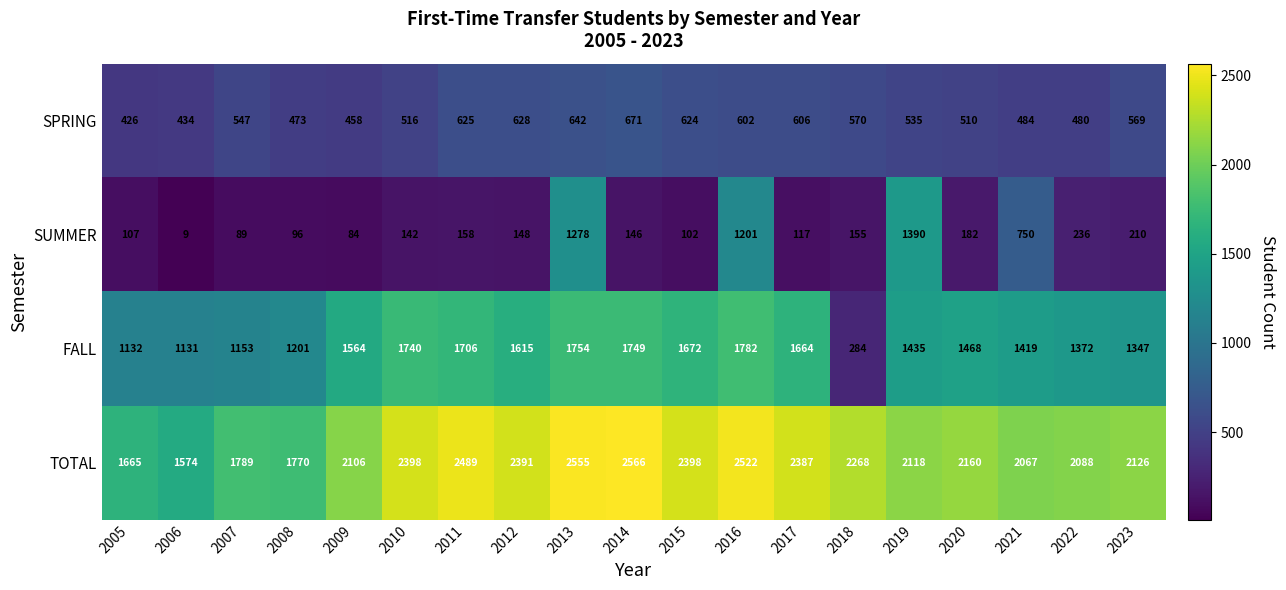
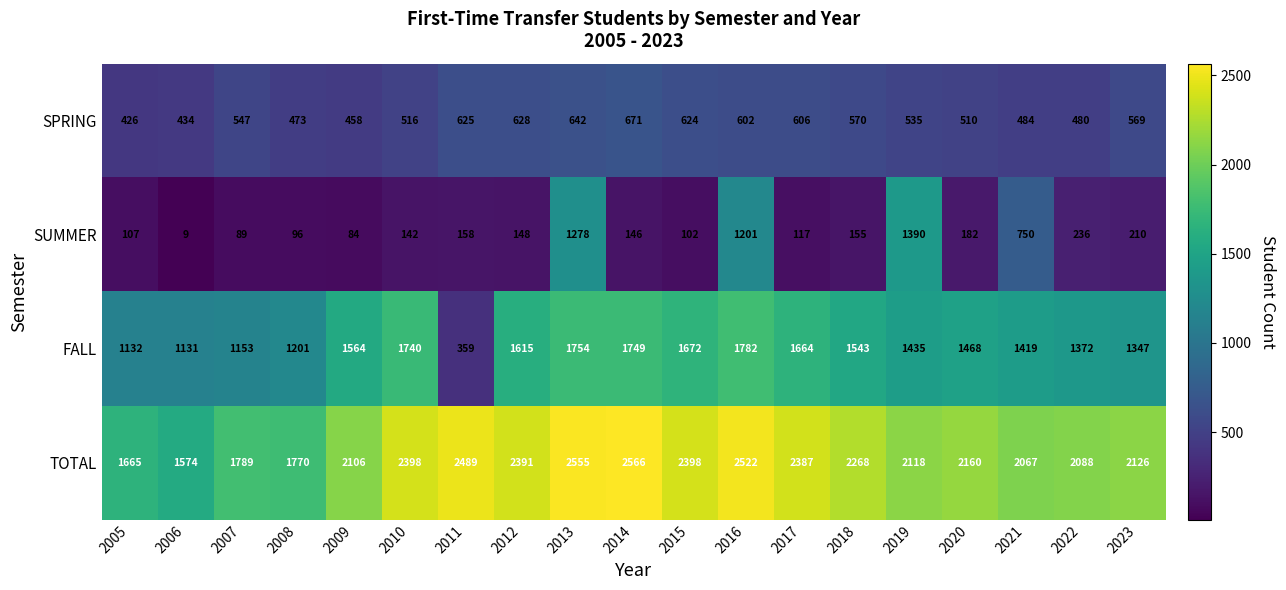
  {
    "SPRING": {
      "2005": 426,
      "2006": 434,
      "2007": 547,
      "2008": 473,
      "2009": 458,
      "2010": 516,
      "2011": 625,
      "2012": 628,
      "2013": 642,
      "2014": 671,
      "2015": 624,
      "2016": 602,
      "2017": 606,
      "2018": 570,
      "2019": 535,
      "2020": 510,
      "2021": 484,
      "2022": 480,
      "2023": 569
    },
    "SUMMER": {
      "2005": 107,
      "2006": 9,
      "2007": 89,
      "2008": 96,
      "2009": 84,
      "2010": 142,
      "2011": 158,
      "2012": 148,
      "2013": 1278,
      "2014": 146,
      "2015": 102,
      "2016": 1201,
      "2017": 117,
      "2018": 155,
      "2019": 1390,
      "2020": 182,
      "2021": 750,
      "2022": 236,
      "2023": 210
    },
    "FALL": {
      "2005": 1132,
      "2006": 1131,
      "2007": 1153,
      "2008": 1201,
      "2009": 1564,
      "2010": 1740,
-     "2011": 1706,
+     "2011": 359,
      "2012": 1615,
      "2013": 1754,
      "2014": 1749,
      "2015": 1672,
      "2016": 1782,
      "2017": 1664,
-     "2018": 284,
+     "2018": 1543,
      "2019": 1435,
      "2020": 1468,
      "2021": 1419,
      "2022": 1372,
      "2023": 1347
    },
    "TOTAL": {
      "2005": 1665,
      "2006": 1574,
      "2007": 1789,
      "2008": 1770,
      "2009": 2106,
      "2010": 2398,
      "2011": 2489,
      "2012": 2391,
      "2013": 2555,
      "2014": 2566,
      "2015": 2398,
      "2016": 2522,
      "2017": 2387,
      "2018": 2268,
      "2019": 2118,
      "2020": 2160,
      "2021": 2067,
      "2022": 2088,
      "2023": 2126
    }
  }
